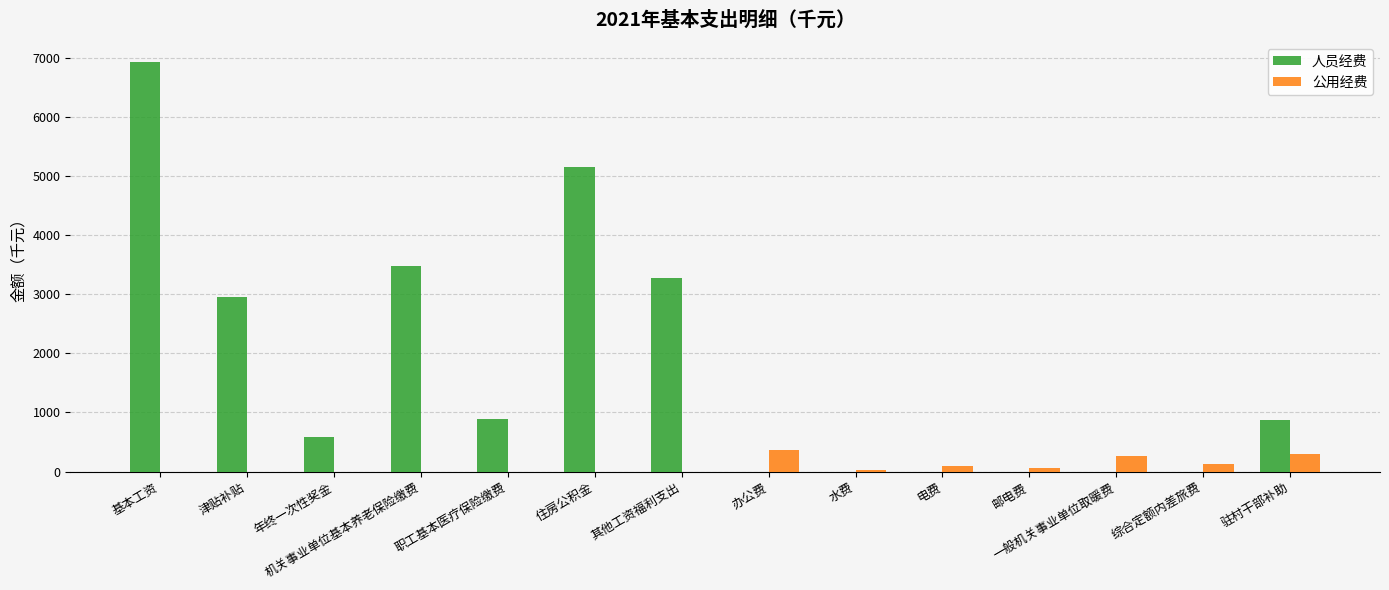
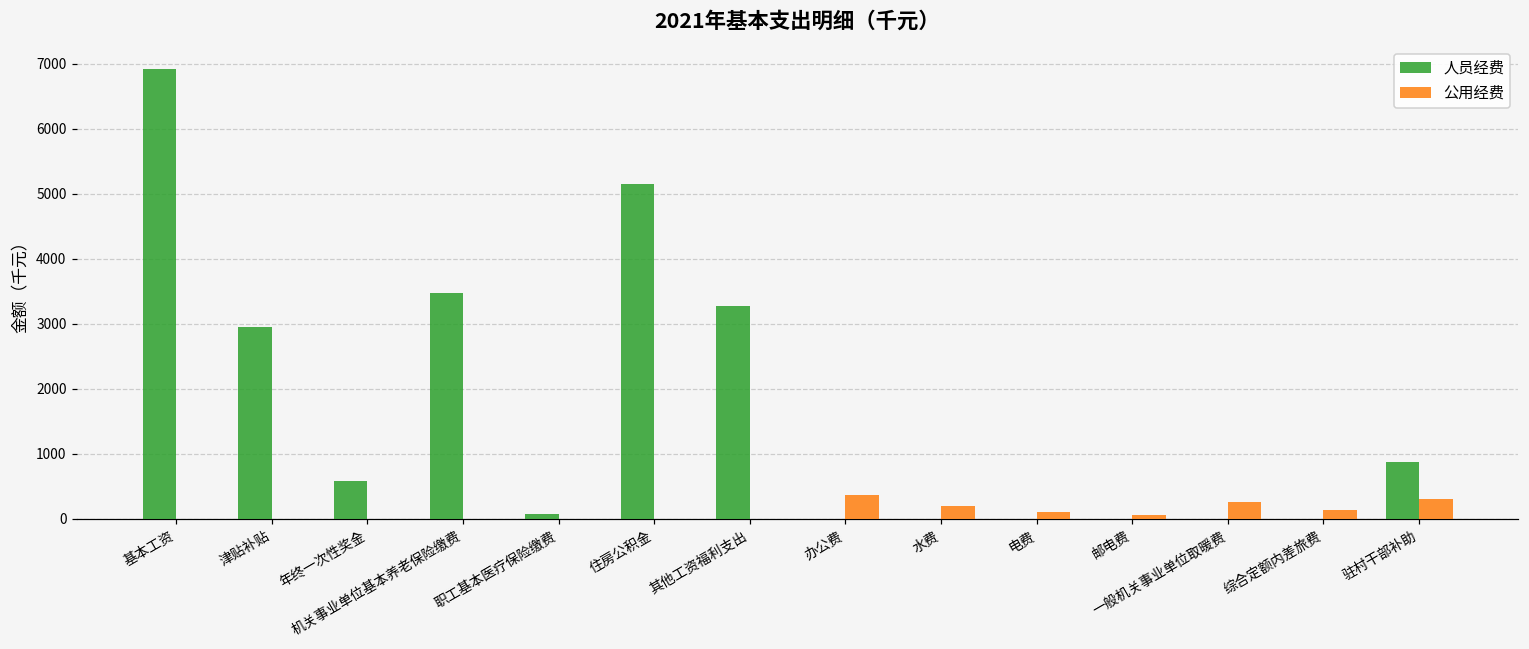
  {
    "人员经费": {
      "基本工资": 6900,
      "津贴补贴": 3000,
      "年终一次性奖金": 600,
      "机关事业单位基本养老保险缴费": 3500,
-     "职工基本医疗保险缴费": 900,
+     "职工基本医疗保险缴费": 100,
      "住房公积金": 5200,
      "其他工资福利支出": 3300,
      "办公费": 0,
      "水费": 0,
      "电费": 0,
      "邮电费": 0,
      "一般机关事业单位取暖费": 0,
      "综合定额内差旅费": 0,
      "驻村干部补助": 900
    },
    "公用经费": {
      "基本工资": 0,
      "津贴补贴": 0,
      "年终一次性奖金": 0,
      "机关事业单位基本养老保险缴费": 0,
      "职工基本医疗保险缴费": 0,
      "住房公积金": 0,
      "其他工资福利支出": 0,
      "办公费": 400,
-     "水费": 0,
+     "水费": 200,
      "电费": 100,
      "邮电费": 100,
      "一般机关事业单位取暖费": 300,
      "综合定额内差旅费": 100,
      "驻村干部补助": 300
    }
  }
